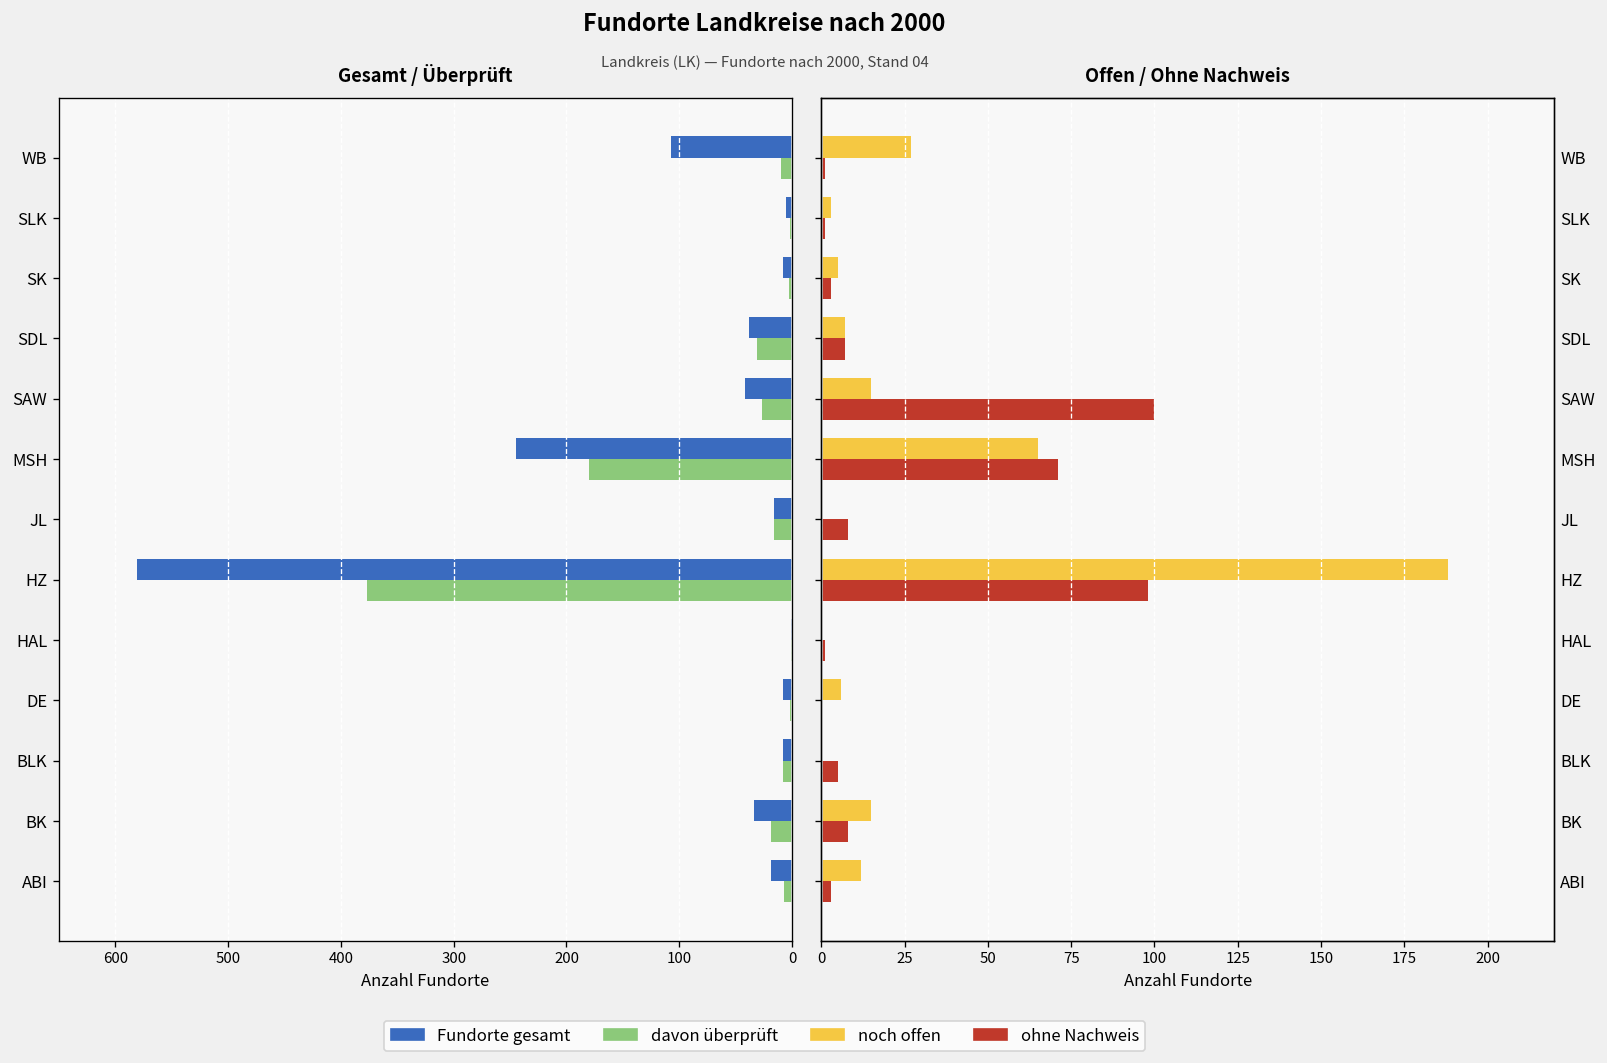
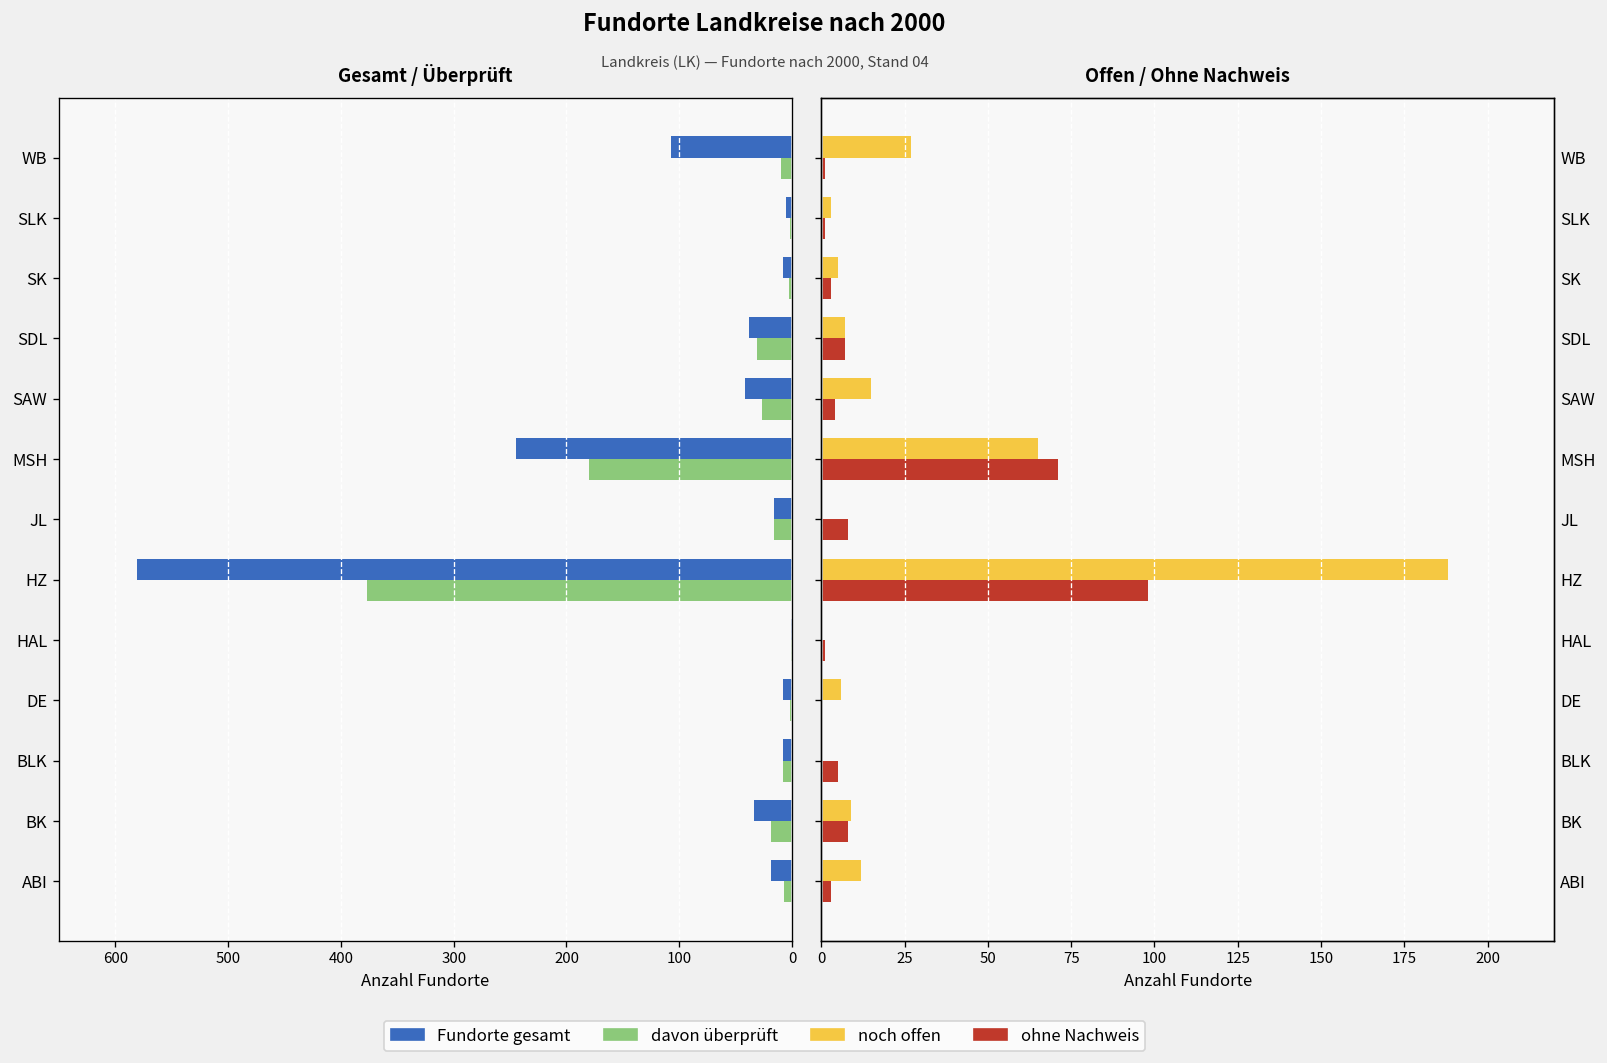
  {
    "Gesamt / Überprüft": {
      "Fundorte gesamt": {
        "WB": 110,
        "SLK": 10,
        "SK": 10,
        "SDL": 40,
        "SAW": 40,
        "MSH": 250,
        "JL": 20,
        "HZ": 580,
        "DE": 10,
        "BLK": 10,
        "BK": 30,
        "ABI": 20
      },
      "davon überprüft": {
        "WB": 10,
        "SK": 0,
        "SDL": 30,
        "SAW": 30,
        "MSH": 180,
        "JL": 20,
        "HZ": 380,
        "BLK": 10,
        "BK": 20,
        "ABI": 10
      }
    },
    "Offen / Ohne Nachweis": {
      "noch offen": {
        "WB": 27,
        "SLK": 3,
        "SK": 5,
        "SDL": 7,
        "SAW": 15,
        "MSH": 65,
        "JL": 0,
        "HZ": 188,
        "HAL": 0,
        "DE": 6,
        "BLK": 0,
-       "BK": 15,
+       "BK": 9,
        "ABI": 12
      },
      "ohne Nachweis": {
        "WB": 1,
        "SLK": 1,
        "SK": 3,
        "SDL": 7,
-       "SAW": 100,
+       "SAW": 4,
        "MSH": 71,
        "JL": 8,
        "HZ": 98,
        "HAL": 1,
        "DE": 0,
        "BLK": 5,
        "BK": 8,
        "ABI": 3
      }
    }
  }
